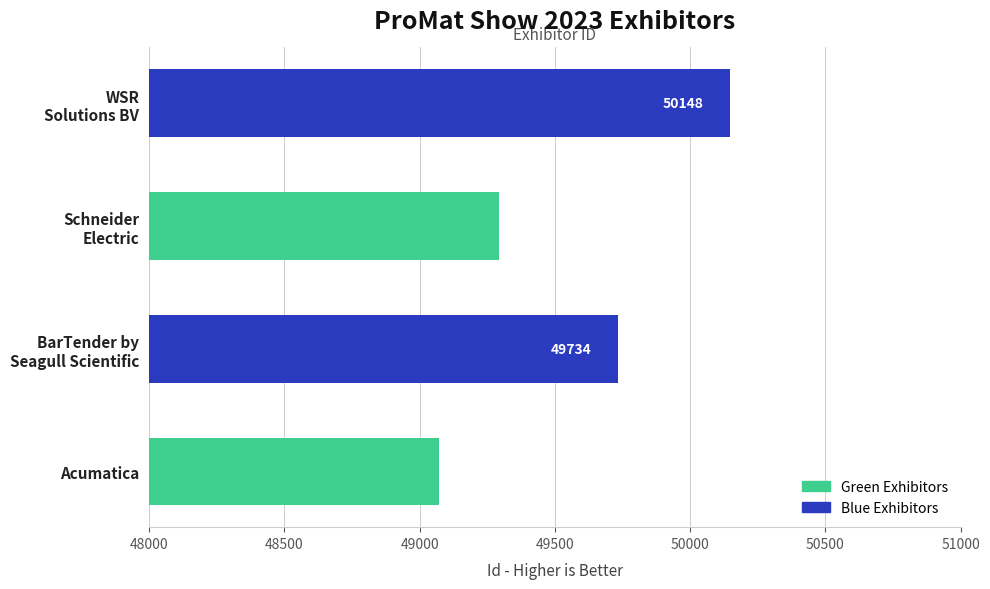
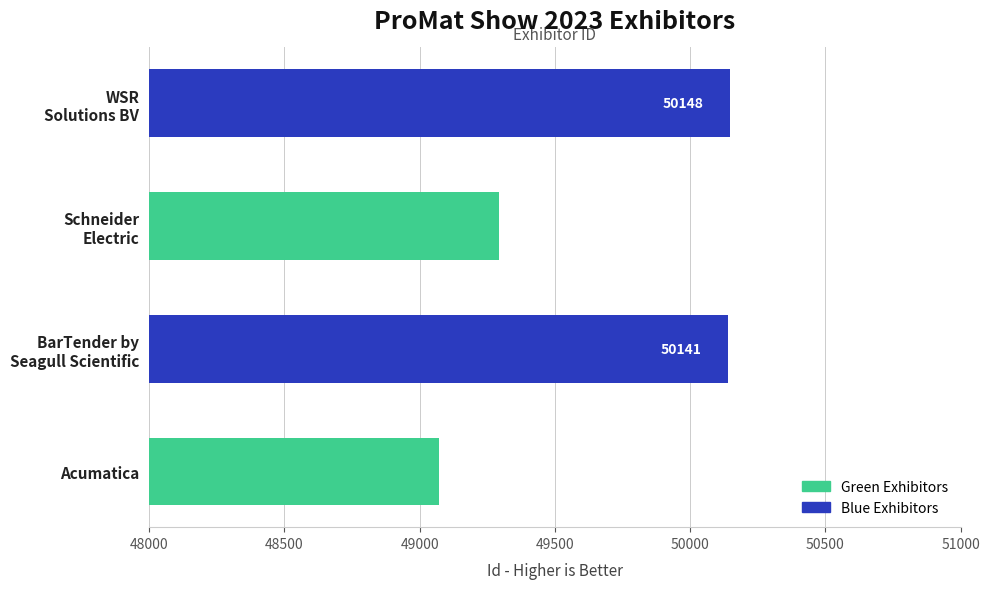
  {
    "WSR Solutions BV": 50148,
-   "BarTender by Seagull Scientific": 49734
+   "BarTender by Seagull Scientific": 50141
  }
